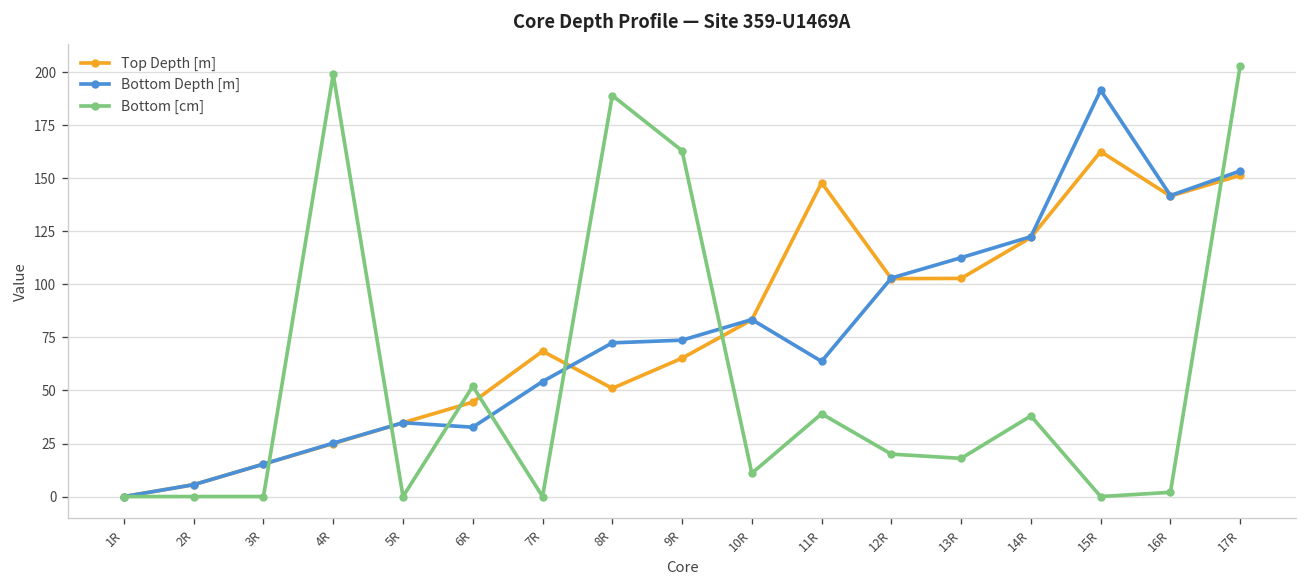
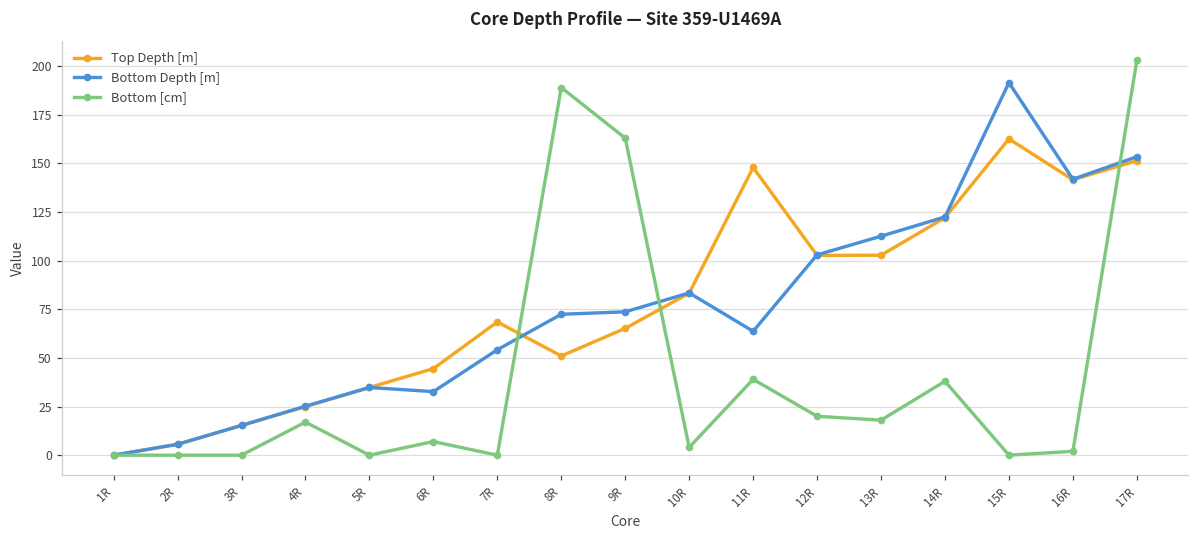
  {
    "Top Depth [m]": {
      "6R": 45,
      "7R": 69,
      "8R": 51,
      "9R": 65,
      "11R": 148,
      "13R": 103,
      "15R": 163,
      "17R": 151
    },
    "Bottom Depth [m]": {
      "6R": 33,
      "7R": 54,
      "8R": 72,
      "9R": 74,
      "11R": 64,
      "13R": 113,
      "15R": 192,
      "17R": 153
    },
    "Bottom [cm]": {
      "2R": 0,
      "3R": 0,
-     "4R": 199,
+     "4R": 17,
      "5R": 0,
-     "6R": 52,
+     "6R": 7,
      "7R": 0,
      "8R": 189,
      "9R": 163,
-     "10R": 11,
+     "10R": 4,
      "11R": 39,
      "12R": 20,
      "13R": 18,
      "14R": 38,
      "15R": 0,
      "16R": 2,
      "17R": 203
    }
  }
